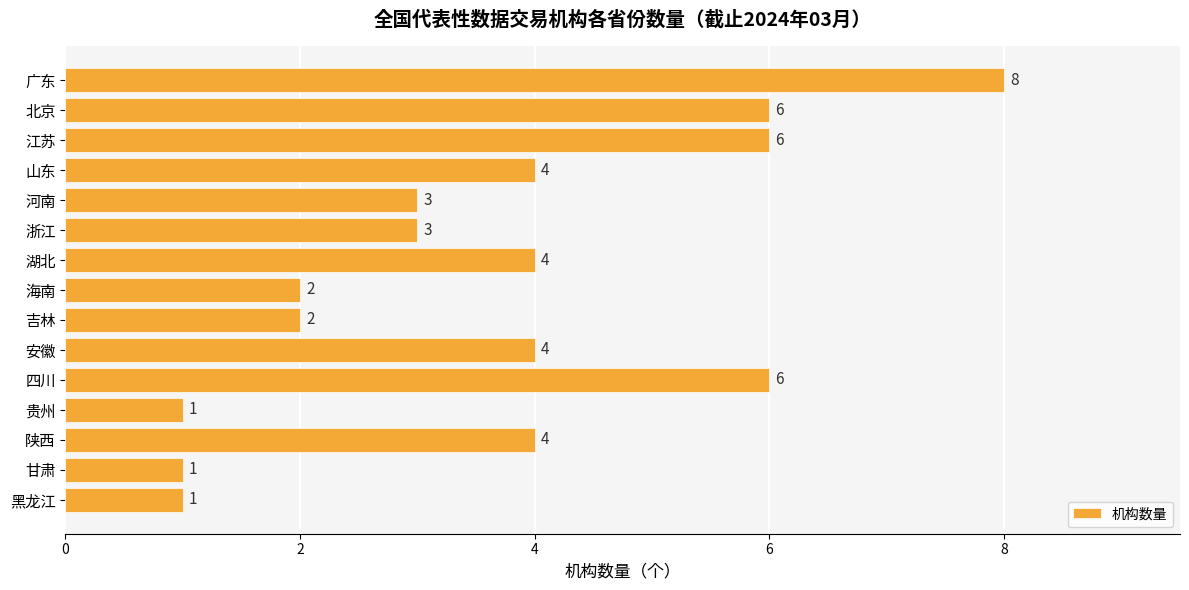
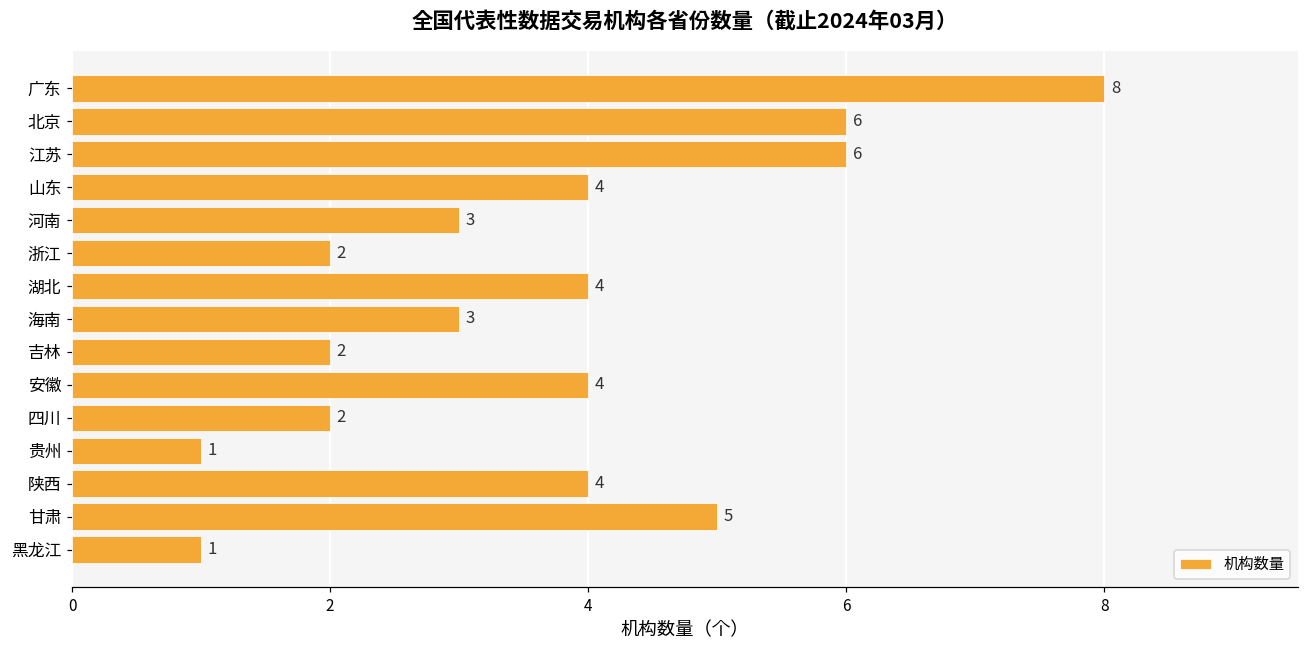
  {
    "广东": 8,
    "北京": 6,
    "江苏": 6,
    "山东": 4,
    "河南": 3,
-   "浙江": 3,
+   "浙江": 2,
    "湖北": 4,
-   "海南": 2,
+   "海南": 3,
    "吉林": 2,
    "安徽": 4,
-   "四川": 6,
+   "四川": 2,
    "贵州": 1,
    "陕西": 4,
-   "甘肃": 1,
+   "甘肃": 5,
    "黑龙江": 1
  }
